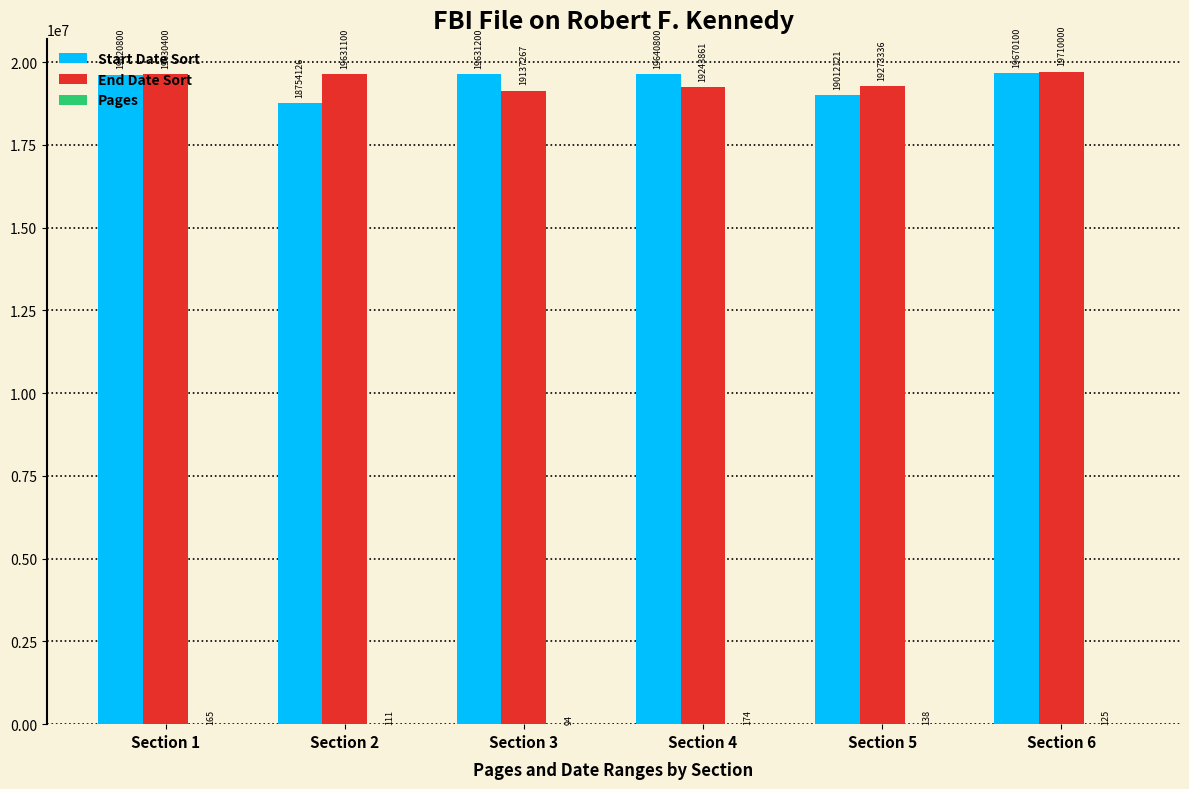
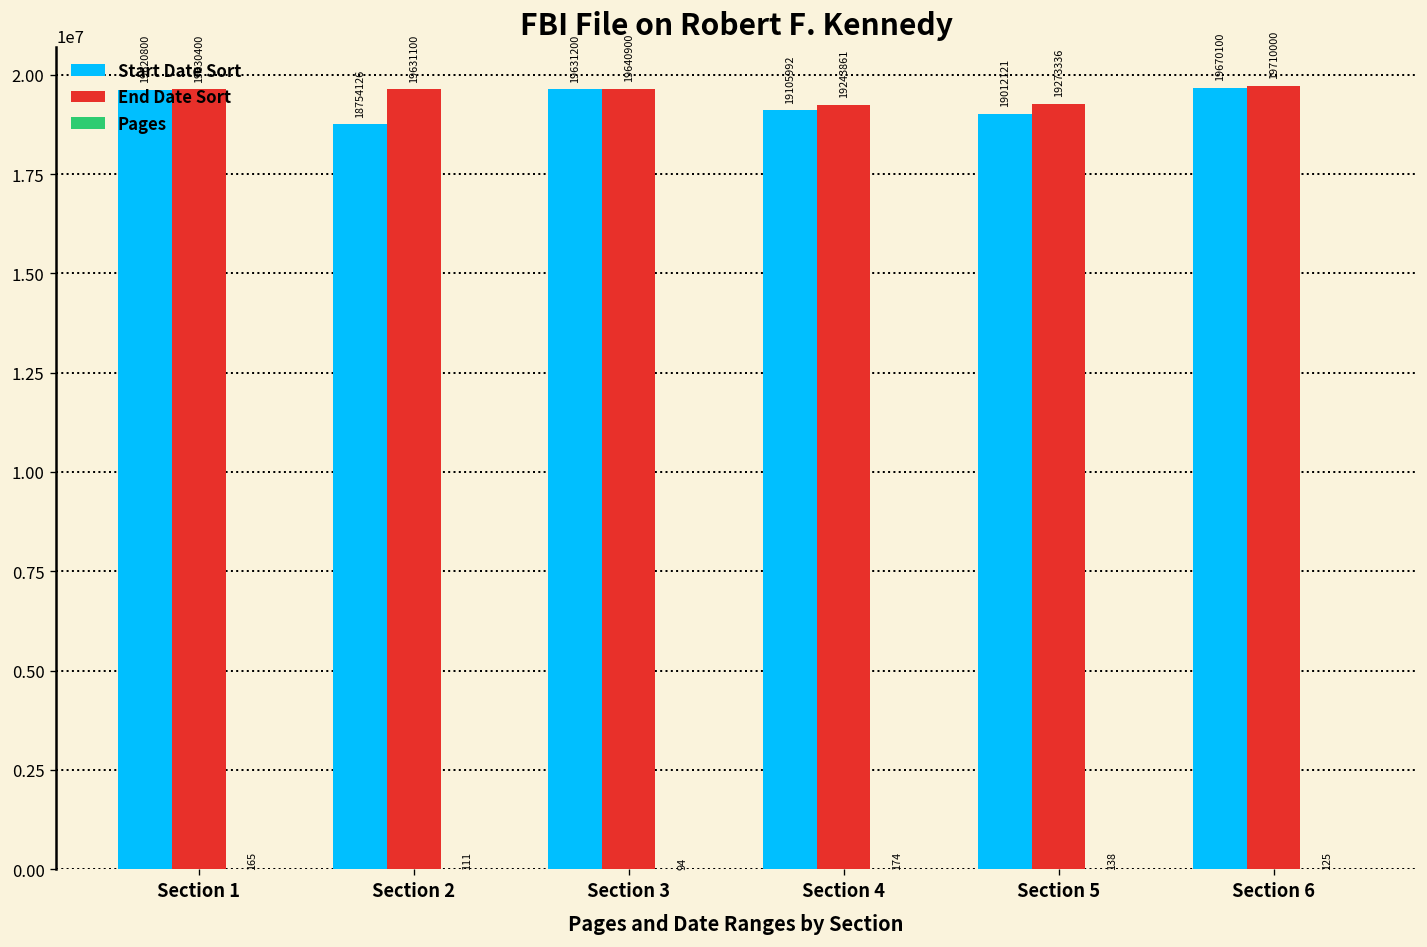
  {
    "Start Date Sort": {
      "Section 1": 19620800,
      "Section 2": 18754126,
      "Section 3": 19631200,
-     "Section 4": 19640800,
+     "Section 4": 19105992,
      "Section 5": 19012121,
      "Section 6": 19670100
    },
    "End Date Sort": {
      "Section 1": 19630400,
      "Section 2": 19631100,
-     "Section 3": 19137267,
+     "Section 3": 19640900,
      "Section 4": 19243861,
      "Section 5": 19273336,
      "Section 6": 19710000
    },
    "Pages": {
      "Section 1": 165,
      "Section 2": 111,
      "Section 3": 94,
      "Section 4": 174,
      "Section 5": 138,
      "Section 6": 125
    }
  }
